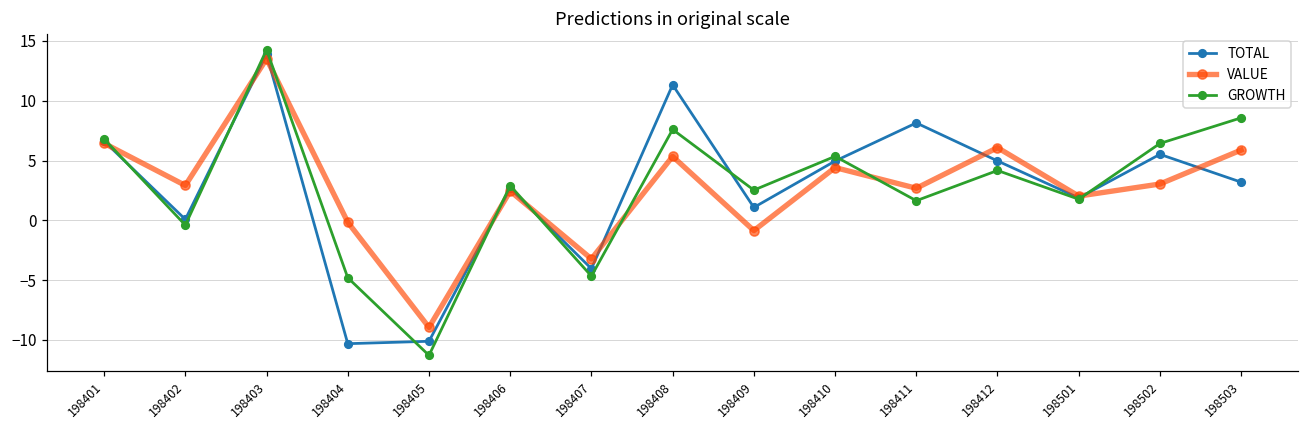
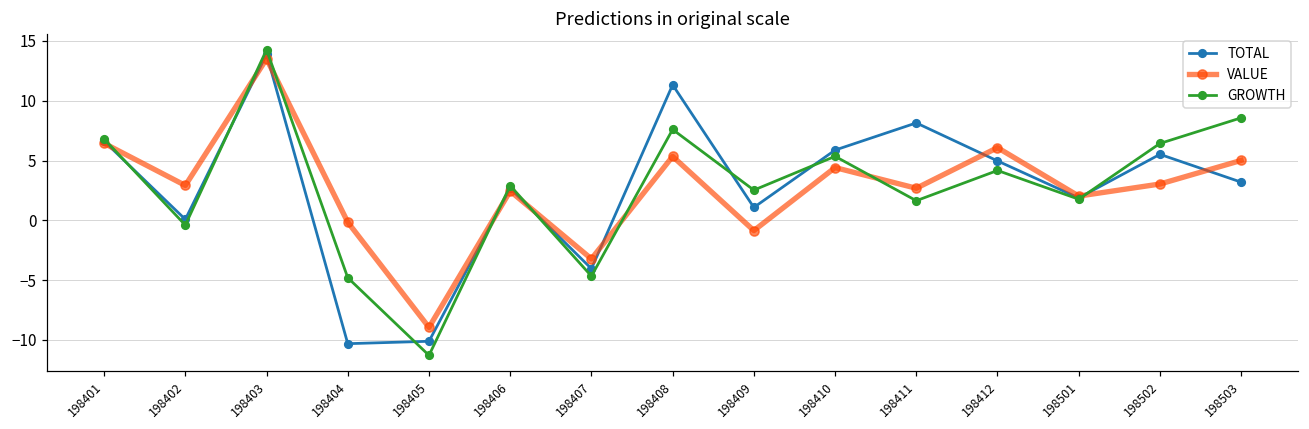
  {
    "TOTAL": {
      "198402": 0.1,
      "198403": 13.9,
      "198404": -10.3,
      "198405": -10.1,
      "198407": -4.0,
      "198408": 11.3,
      "198409": 1.1,
-     "198410": 5.0,
+     "198410": 5.9,
      "198411": 8.1,
      "198412": 5.0,
      "198502": 5.5,
      "198503": 3.2
    },
    "VALUE": {
      "198402": 2.9,
      "198403": 13.5,
      "198404": -0.2,
      "198405": -9.0,
      "198407": -3.2,
      "198408": 5.3,
      "198409": -0.9,
      "198410": 4.4,
      "198411": 2.7,
      "198412": 6.1,
      "198502": 3.0,
-     "198503": 5.9
+     "198503": 5.0
    },
    "GROWTH": {
      "198402": -0.4,
      "198403": 14.3,
      "198404": -4.8,
      "198405": -11.3,
      "198407": -4.7,
      "198408": 7.6,
      "198409": 2.5,
      "198410": 5.4,
      "198411": 1.6,
      "198412": 4.2,
      "198502": 6.4,
      "198503": 8.6
    }
  }
